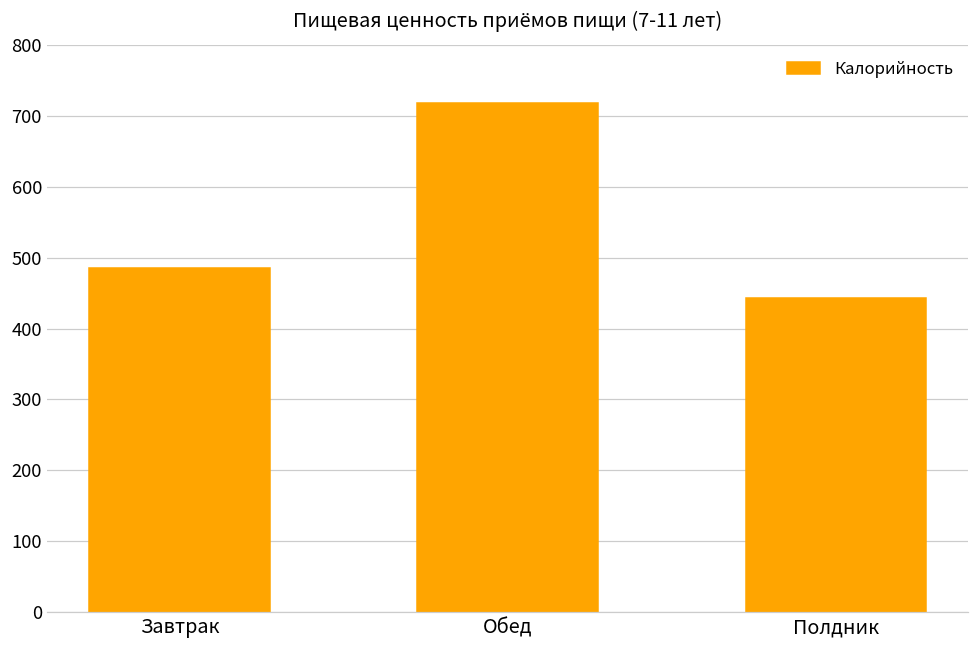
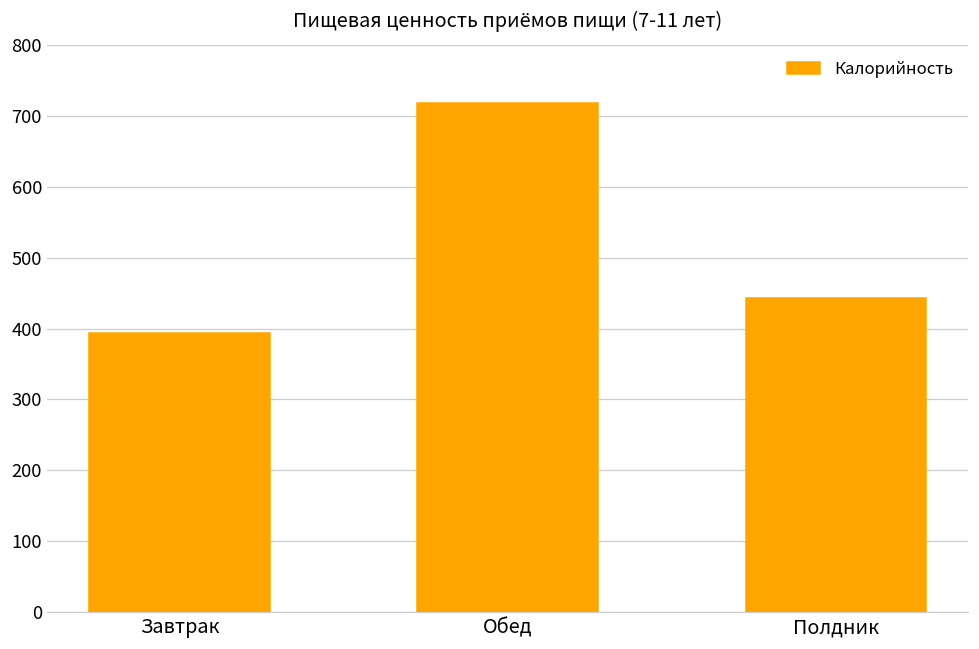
  {
-   "Завтрак": 490,
+   "Завтрак": 390,
    "Обед": 720,
    "Полдник": 440
  }
